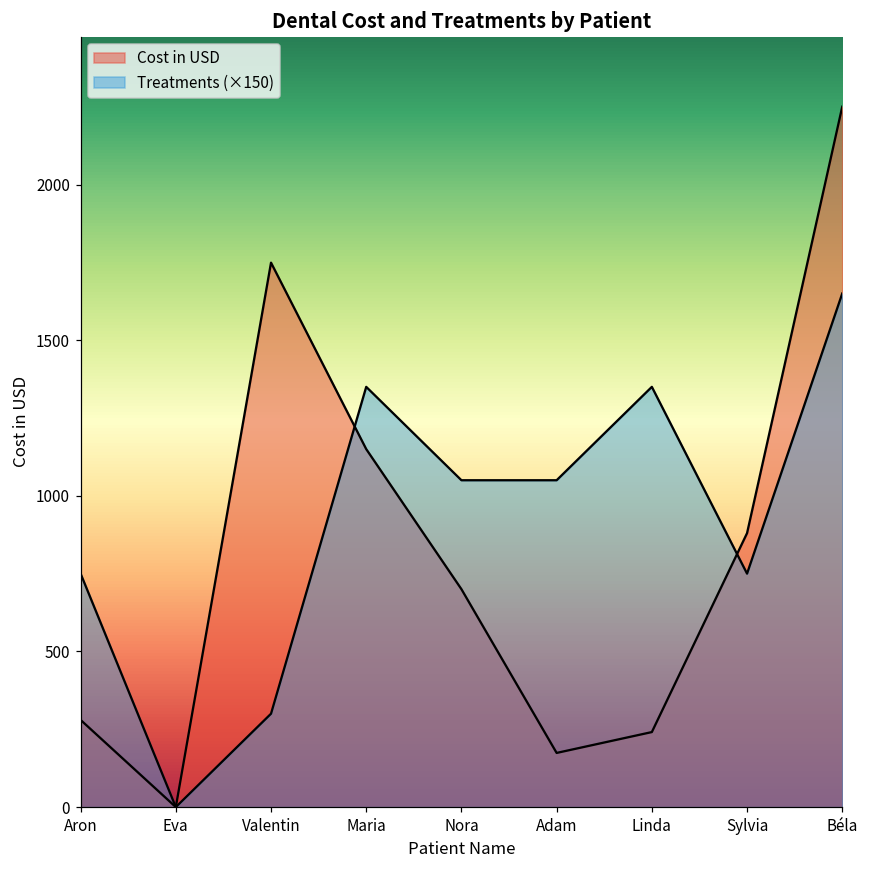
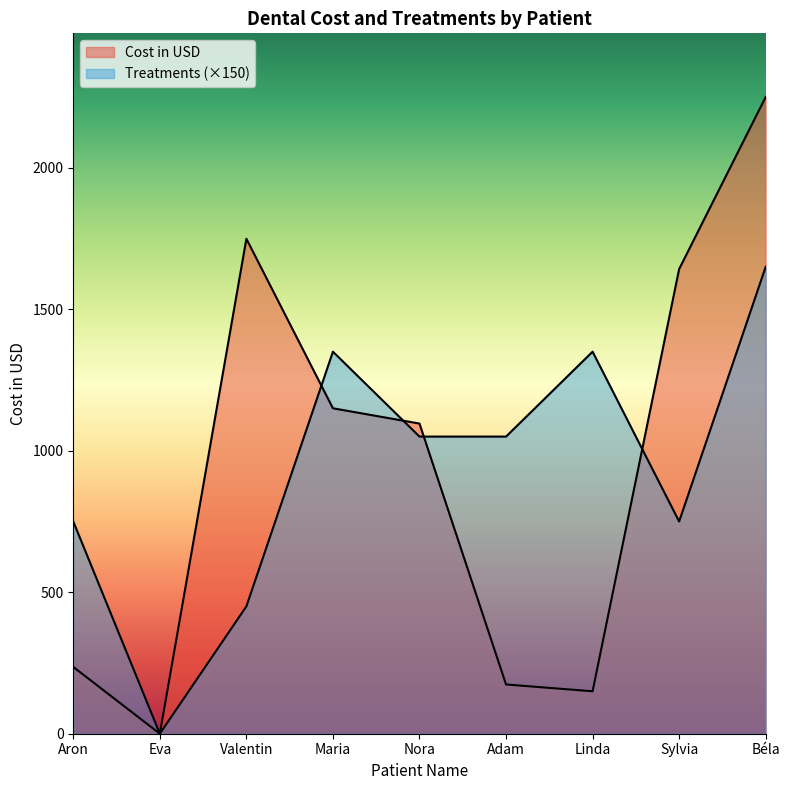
  {
    "Cost in USD": {
-     "Aron": 280,
+     "Aron": 240,
      "Valentin": 1750,
      "Maria": 1150,
-     "Nora": 700,
+     "Nora": 1100,
      "Adam": 170,
-     "Linda": 240,
-     "Sylvia": 880,
+     "Linda": 150,
+     "Sylvia": 1640,
      "Béla": 2250
    },
    "Treatments (×150)": {
      "Aron": 750,
-     "Valentin": 300,
+     "Valentin": 450,
      "Maria": 1350,
      "Nora": 1050,
      "Adam": 1050,
      "Linda": 1350,
      "Sylvia": 750,
      "Béla": 1650
    }
  }
